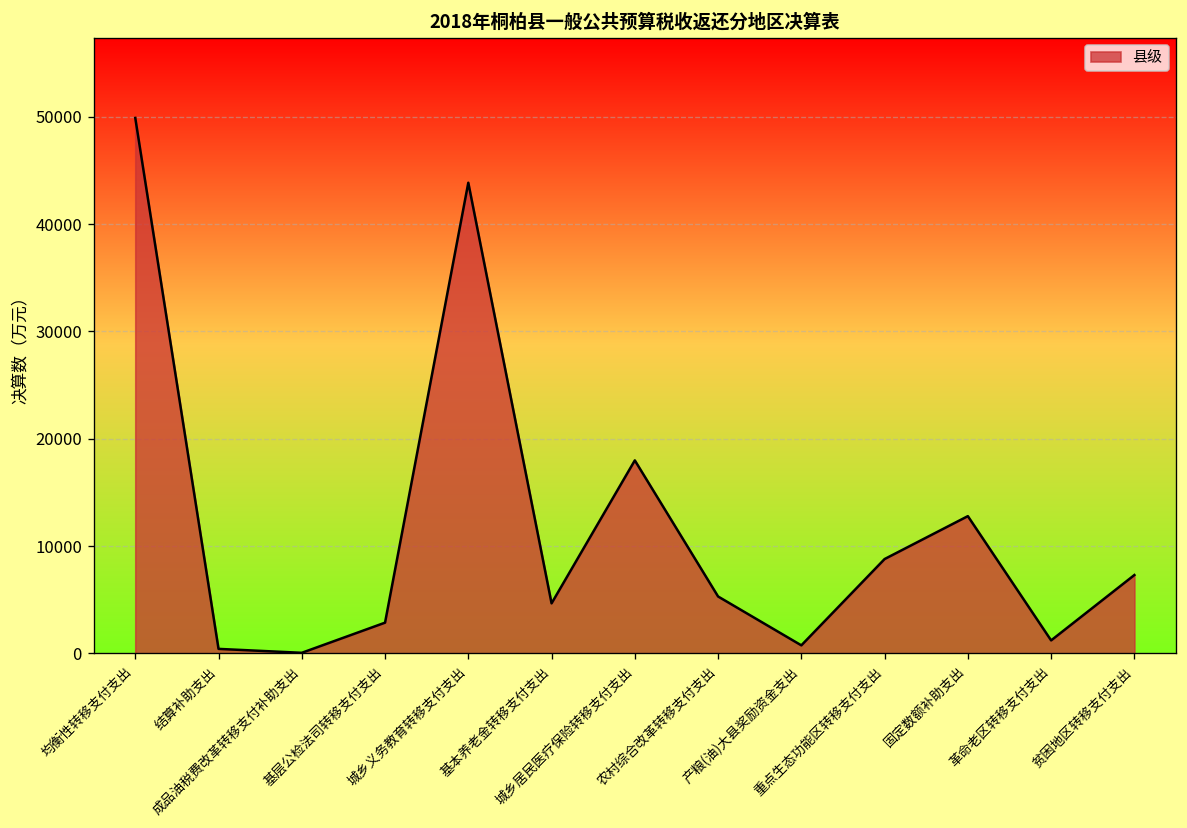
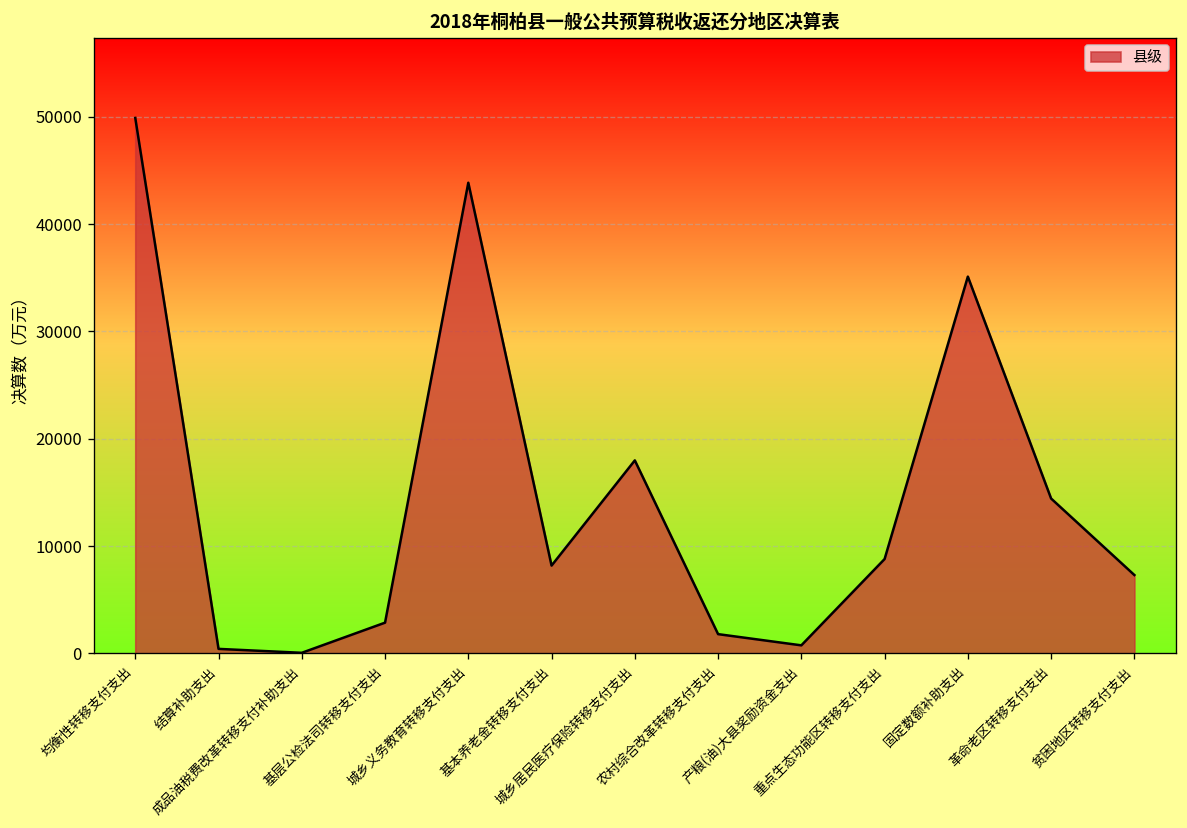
  {
    "均衡性转移支付支出": 50000,
    "结算补助支出": 0,
    "成品油税费改革转移支付补助支出": 0,
    "基层公检法司转移支付支出": 3000,
    "城乡义务教育转移支付支出": 44000,
-   "基本养老金转移支付支出": 5000,
+   "基本养老金转移支付支出": 8000,
    "城乡居民医疗保险转移支付支出": 18000,
-   "农村综合改革转移支付支出": 5000,
+   "农村综合改革转移支付支出": 2000,
    "产粮(油)大县奖励资金支出": 1000,
    "重点生态功能区转移支付支出": 9000,
-   "固定数额补助支出": 13000,
-   "革命老区转移支付支出": 1000,
+   "固定数额补助支出": 35000,
+   "革命老区转移支付支出": 14000,
    "贫困地区转移支付支出": 7000
  }
